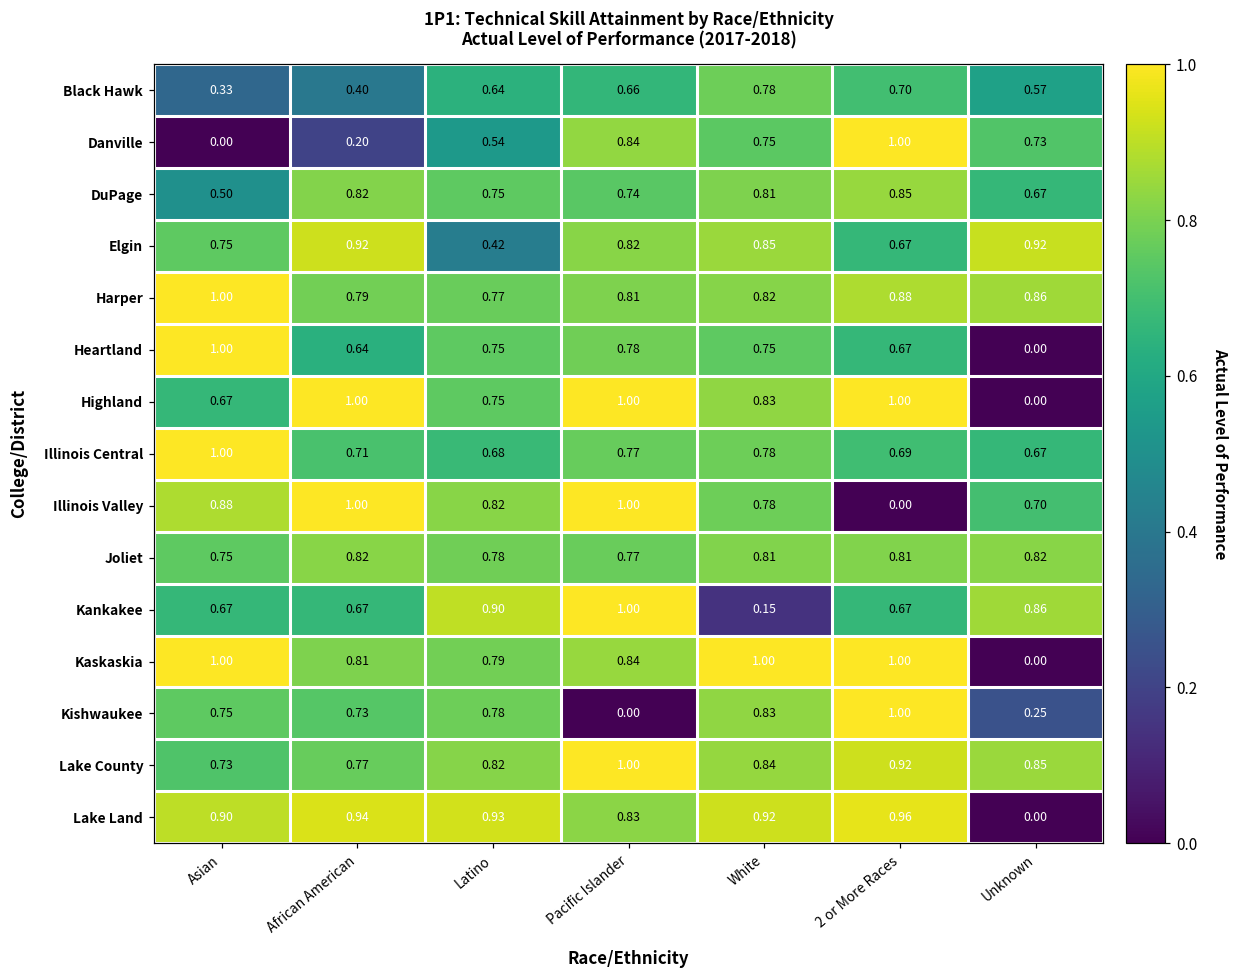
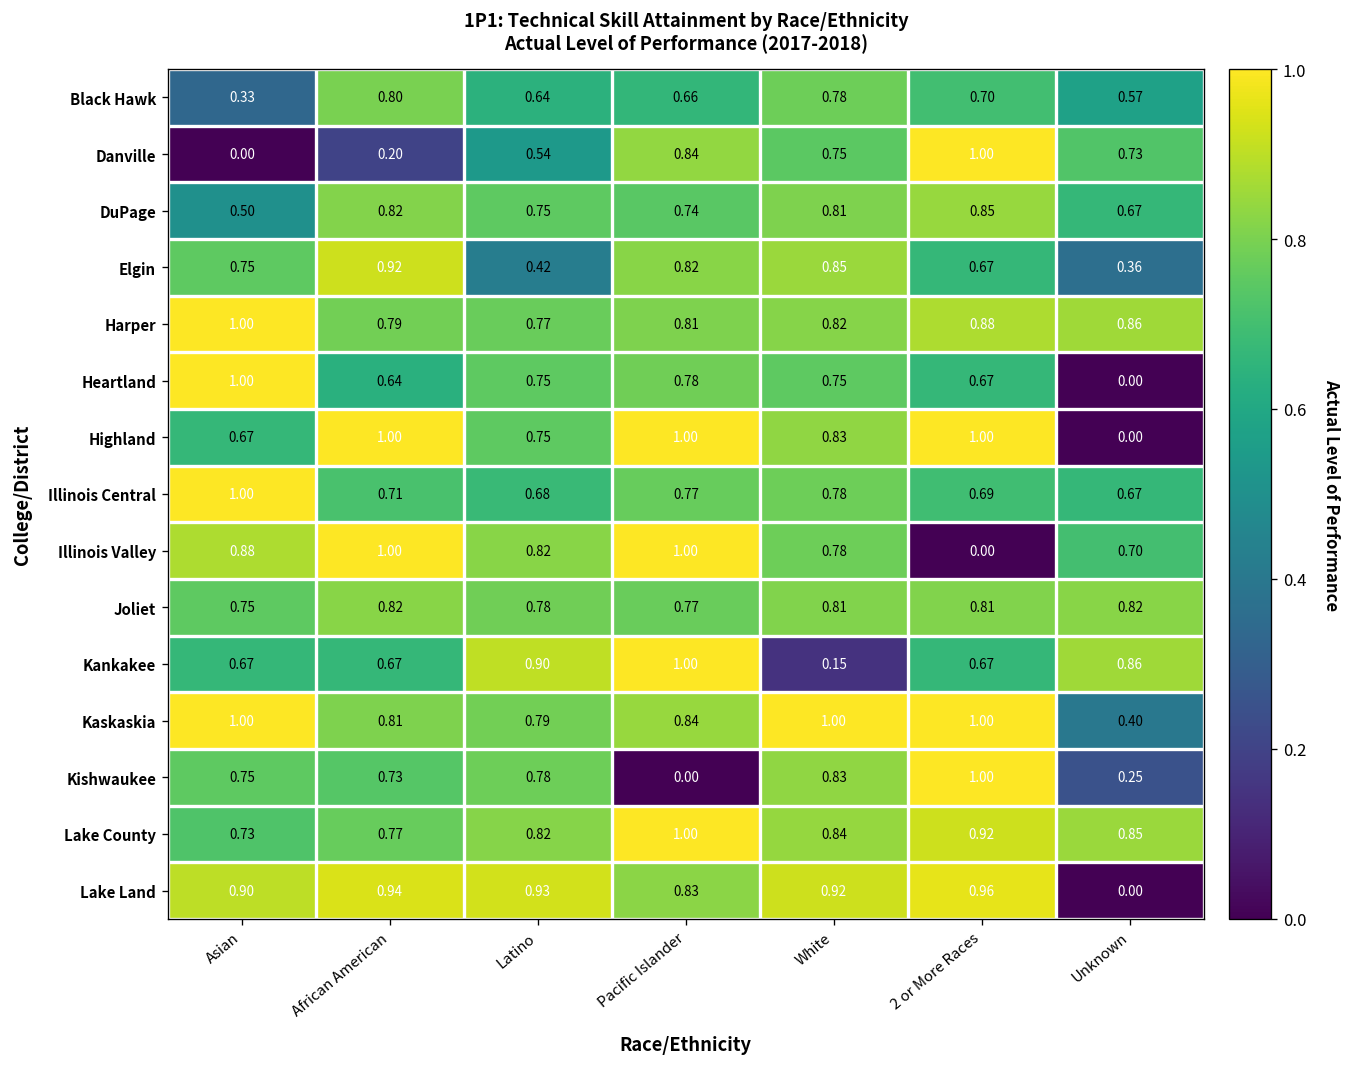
  {
    "Black Hawk": {
      "Asian": 0.33,
-     "African American": 0.40,
+     "African American": 0.80,
      "Latino": 0.64,
      "Pacific Islander": 0.66,
      "White": 0.78,
      "2 or More Races": 0.70,
      "Unknown": 0.57
    },
    "Danville": {
      "Asian": 0.00,
      "African American": 0.20,
      "Latino": 0.54,
      "Pacific Islander": 0.84,
      "White": 0.75,
      "2 or More Races": 1.00,
      "Unknown": 0.73
    },
    "DuPage": {
      "Asian": 0.50,
      "African American": 0.82,
      "Latino": 0.75,
      "Pacific Islander": 0.74,
      "White": 0.81,
      "2 or More Races": 0.85,
      "Unknown": 0.67
    },
    "Elgin": {
      "Asian": 0.75,
      "African American": 0.92,
      "Latino": 0.42,
      "Pacific Islander": 0.82,
      "White": 0.85,
      "2 or More Races": 0.67,
-     "Unknown": 0.92
+     "Unknown": 0.36
    },
    "Harper": {
      "Asian": 1.00,
      "African American": 0.79,
      "Latino": 0.77,
      "Pacific Islander": 0.81,
      "White": 0.82,
      "2 or More Races": 0.88,
      "Unknown": 0.86
    },
    "Heartland": {
      "Asian": 1.00,
      "African American": 0.64,
      "Latino": 0.75,
      "Pacific Islander": 0.78,
      "White": 0.75,
      "2 or More Races": 0.67,
      "Unknown": 0.00
    },
    "Highland": {
      "Asian": 0.67,
      "African American": 1.00,
      "Latino": 0.75,
      "Pacific Islander": 1.00,
      "White": 0.83,
      "2 or More Races": 1.00,
      "Unknown": 0.00
    },
    "Illinois Central": {
      "Asian": 1.00,
      "African American": 0.71,
      "Latino": 0.68,
      "Pacific Islander": 0.77,
      "White": 0.78,
      "2 or More Races": 0.69,
      "Unknown": 0.67
    },
    "Illinois Valley": {
      "Asian": 0.88,
      "African American": 1.00,
      "Latino": 0.82,
      "Pacific Islander": 1.00,
      "White": 0.78,
      "2 or More Races": 0.00,
      "Unknown": 0.70
    },
    "Joliet": {
      "Asian": 0.75,
      "African American": 0.82,
      "Latino": 0.78,
      "Pacific Islander": 0.77,
      "White": 0.81,
      "2 or More Races": 0.81,
      "Unknown": 0.82
    },
    "Kankakee": {
      "Asian": 0.67,
      "African American": 0.67,
      "Latino": 0.90,
      "Pacific Islander": 1.00,
      "White": 0.15,
      "2 or More Races": 0.67,
      "Unknown": 0.86
    },
    "Kaskaskia": {
      "Asian": 1.00,
      "African American": 0.81,
      "Latino": 0.79,
      "Pacific Islander": 0.84,
      "White": 1.00,
      "2 or More Races": 1.00,
-     "Unknown": 0.00
+     "Unknown": 0.40
    },
    "Kishwaukee": {
      "Asian": 0.75,
      "African American": 0.73,
      "Latino": 0.78,
      "Pacific Islander": 0.00,
      "White": 0.83,
      "2 or More Races": 1.00,
      "Unknown": 0.25
    },
    "Lake County": {
      "Asian": 0.73,
      "African American": 0.77,
      "Latino": 0.82,
      "Pacific Islander": 1.00,
      "White": 0.84,
      "2 or More Races": 0.92,
      "Unknown": 0.85
    },
    "Lake Land": {
      "Asian": 0.90,
      "African American": 0.94,
      "Latino": 0.93,
      "Pacific Islander": 0.83,
      "White": 0.92,
      "2 or More Races": 0.96,
      "Unknown": 0.00
    }
  }
